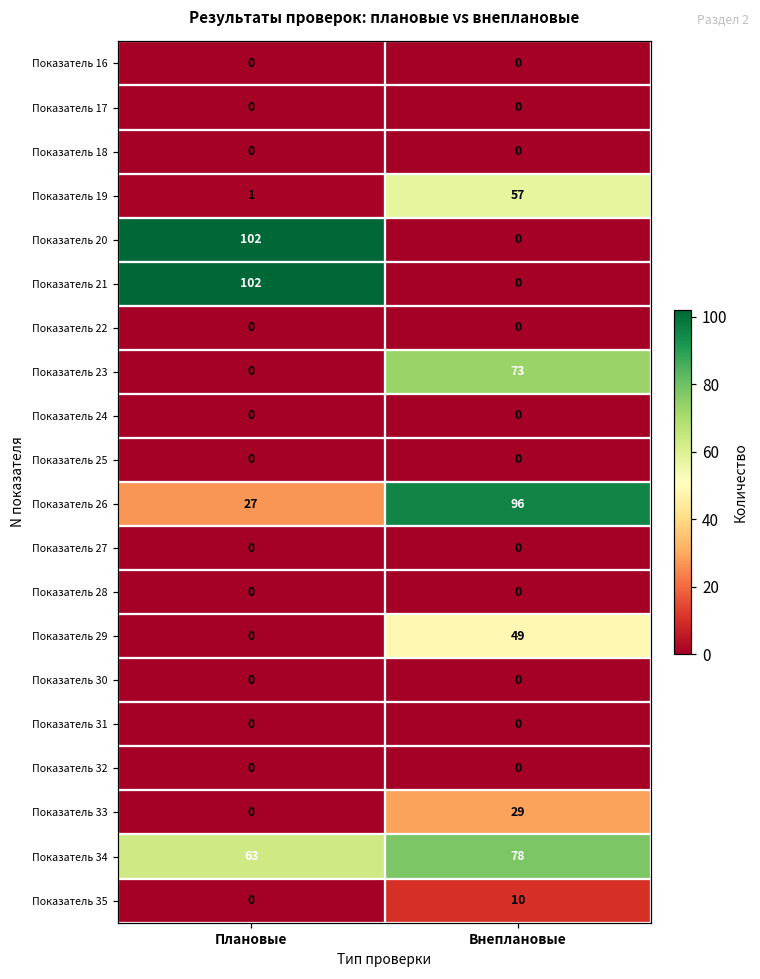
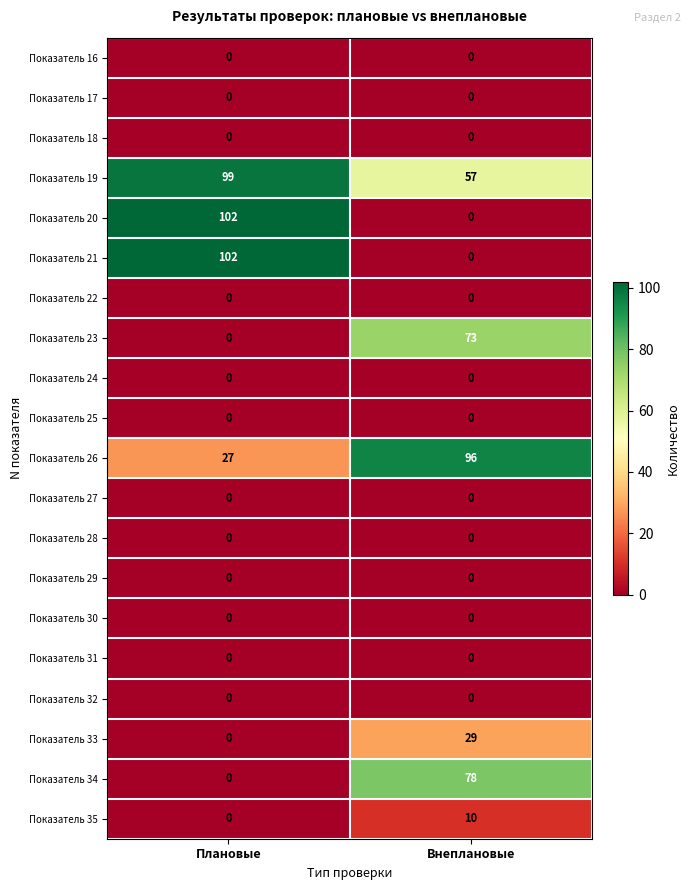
  {
    "Показатель 16": {
      "Плановые": 0,
      "Внеплановые": 0
    },
    "Показатель 17": {
      "Плановые": 0,
      "Внеплановые": 0
    },
    "Показатель 18": {
      "Плановые": 0,
      "Внеплановые": 0
    },
    "Показатель 19": {
-     "Плановые": 1,
+     "Плановые": 99,
      "Внеплановые": 57
    },
    "Показатель 20": {
      "Плановые": 102,
      "Внеплановые": 0
    },
    "Показатель 21": {
      "Плановые": 102,
      "Внеплановые": 0
    },
    "Показатель 22": {
      "Плановые": 0,
      "Внеплановые": 0
    },
    "Показатель 23": {
      "Плановые": 0,
      "Внеплановые": 73
    },
    "Показатель 24": {
      "Плановые": 0,
      "Внеплановые": 0
    },
    "Показатель 25": {
      "Плановые": 0,
      "Внеплановые": 0
    },
    "Показатель 26": {
      "Плановые": 27,
      "Внеплановые": 96
    },
    "Показатель 27": {
      "Плановые": 0,
      "Внеплановые": 0
    },
    "Показатель 28": {
      "Плановые": 0,
      "Внеплановые": 0
    },
    "Показатель 29": {
      "Плановые": 0,
-     "Внеплановые": 49
+     "Внеплановые": 0
    },
    "Показатель 30": {
      "Плановые": 0,
      "Внеплановые": 0
    },
    "Показатель 31": {
      "Плановые": 0,
      "Внеплановые": 0
    },
    "Показатель 32": {
      "Плановые": 0,
      "Внеплановые": 0
    },
    "Показатель 33": {
      "Плановые": 0,
      "Внеплановые": 29
    },
    "Показатель 34": {
-     "Плановые": 63,
+     "Плановые": 0,
      "Внеплановые": 78
    },
    "Показатель 35": {
      "Плановые": 0,
      "Внеплановые": 10
    }
  }
